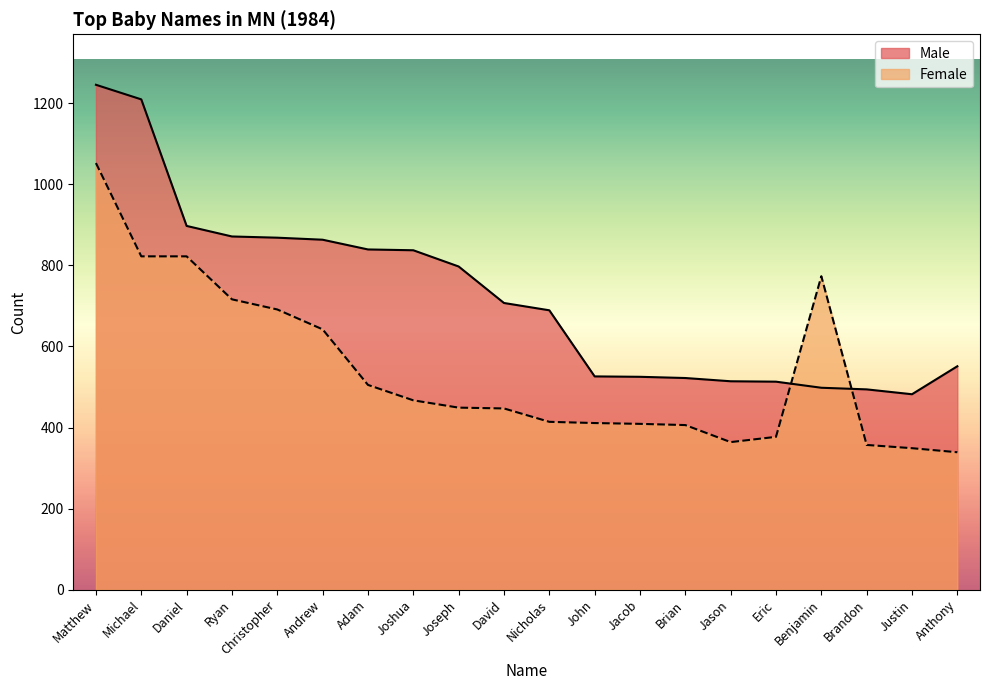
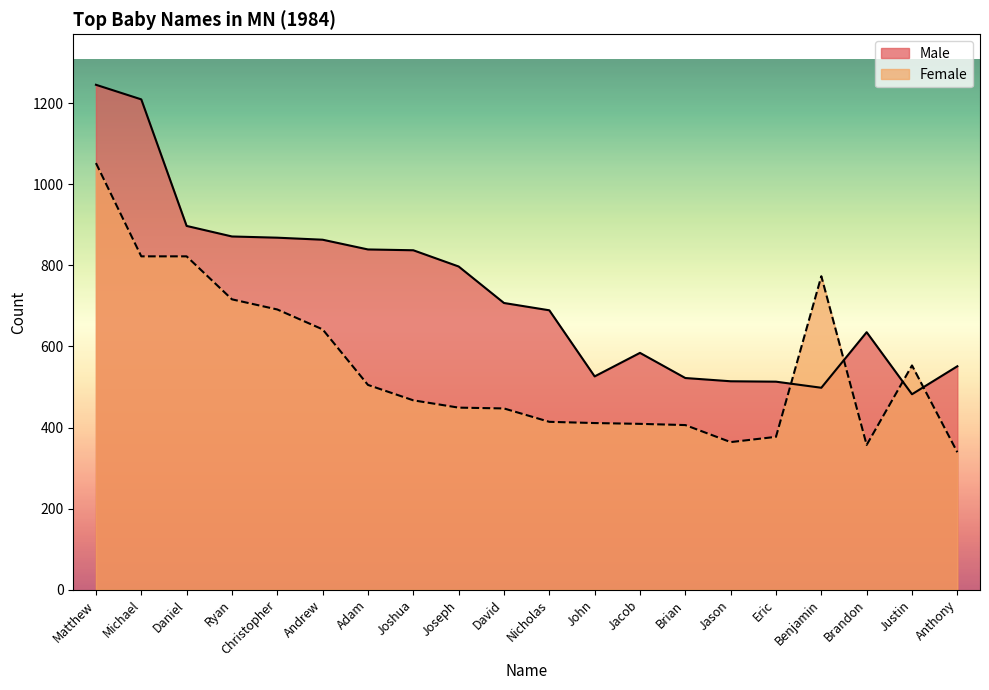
  {
    "Male": {
      "Matthew": 1250,
      "Michael": 1210,
      "Daniel": 900,
      "Ryan": 870,
      "Christopher": 870,
      "Andrew": 860,
      "Adam": 840,
      "Joshua": 840,
      "Joseph": 800,
      "David": 710,
      "Nicholas": 690,
      "John": 530,
-     "Jacob": 530,
+     "Jacob": 580,
      "Brian": 520,
      "Jason": 510,
      "Eric": 510,
      "Benjamin": 500,
-     "Brandon": 490,
+     "Brandon": 640,
      "Justin": 480,
      "Anthony": 550
    },
    "Female": {
      "Matthew": 1050,
      "Michael": 820,
      "Daniel": 820,
      "Ryan": 720,
      "Christopher": 690,
      "Andrew": 640,
      "Adam": 510,
      "Joshua": 470,
      "Joseph": 450,
      "David": 450,
      "Nicholas": 410,
      "John": 410,
      "Jacob": 410,
      "Brian": 410,
      "Jason": 360,
      "Eric": 380,
      "Benjamin": 770,
      "Brandon": 360,
-     "Justin": 350,
+     "Justin": 550,
      "Anthony": 340
    }
  }
